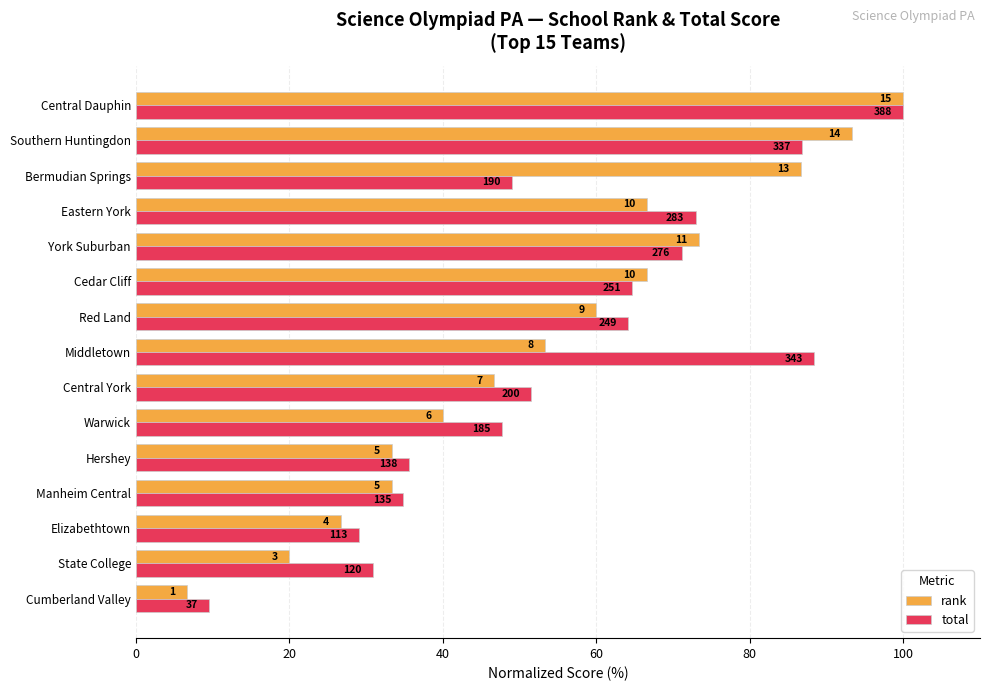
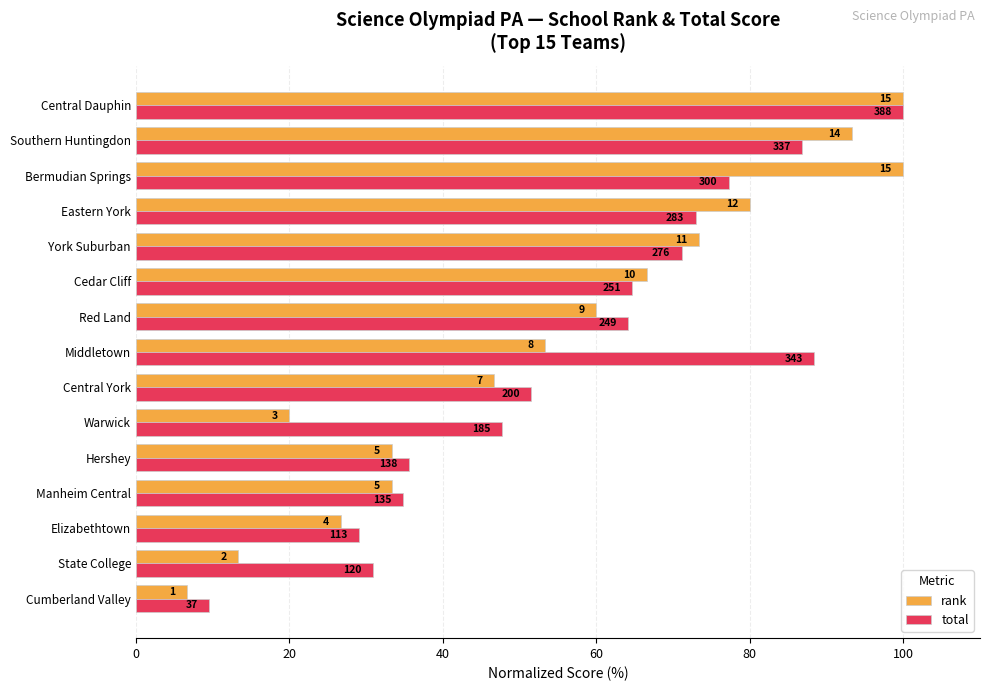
  {
    "rank": {
-     "Bermudian Springs": 13,
-     "Eastern York": 10,
-     "Warwick": 6,
-     "State College": 3
+     "Bermudian Springs": 15,
+     "Eastern York": 12,
+     "Warwick": 3,
+     "State College": 2
    },
    "total": {
-     "Bermudian Springs": 190
+     "Bermudian Springs": 300
    }
  }
